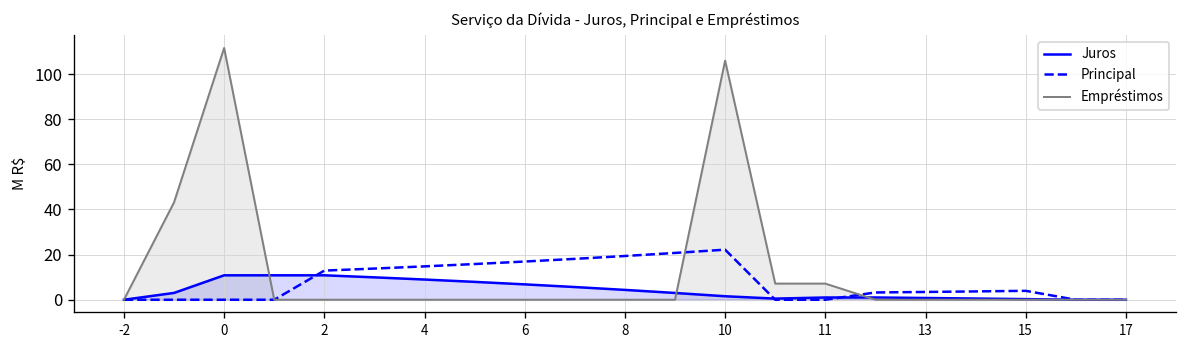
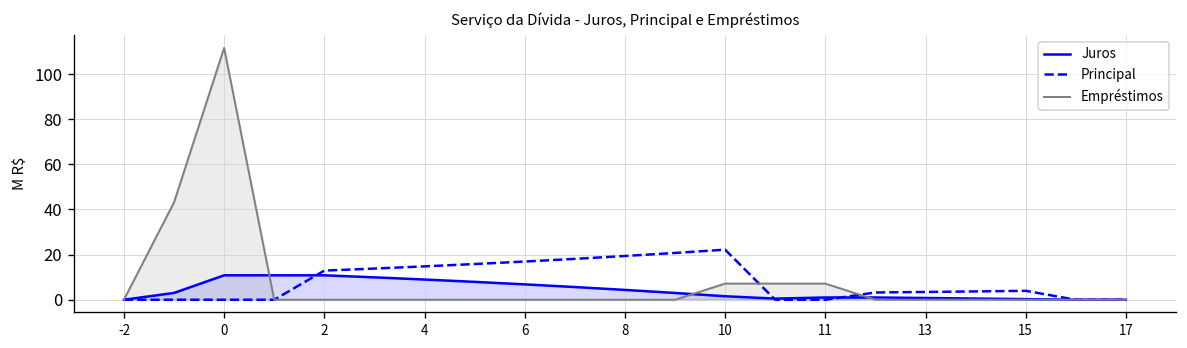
  {
    "Empréstimos": {
      "0": 112,
      "2": 0,
      "4": 0,
      "6": 0,
      "8": 0,
-     "10": 106
+     "10": 7
    }
  }
